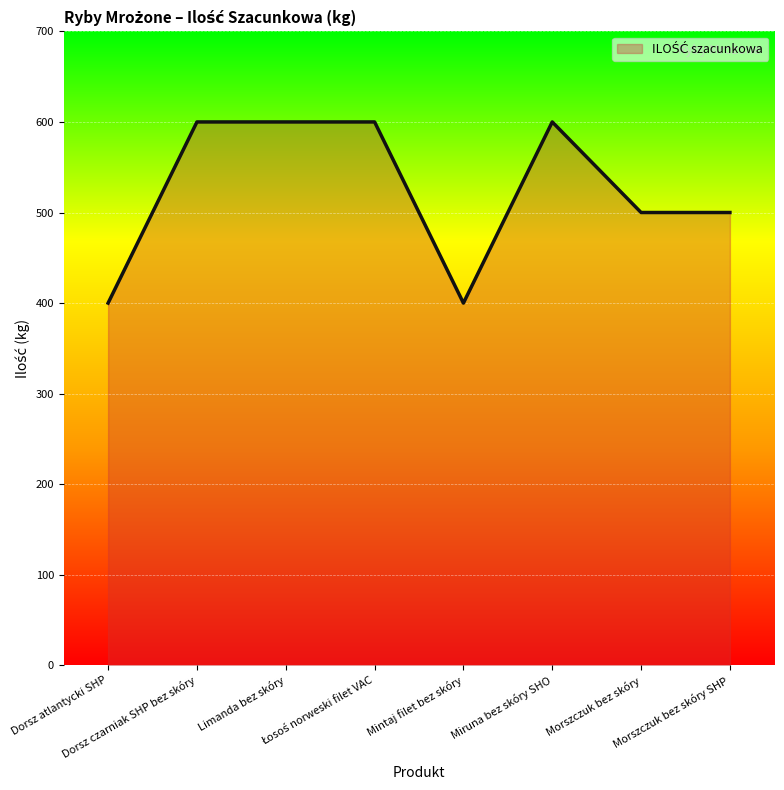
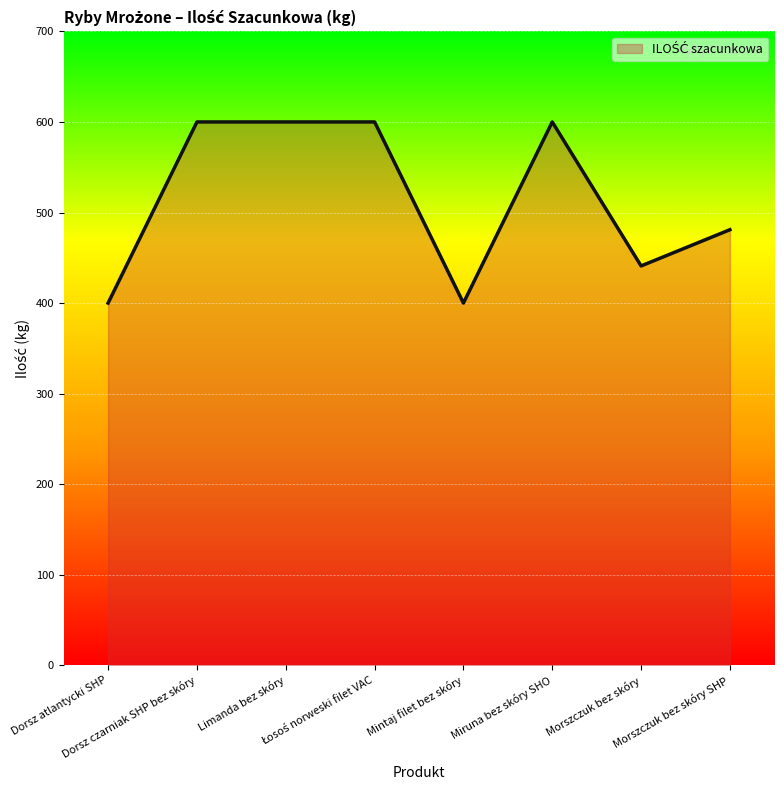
  {
    "Dorsz atlantycki SHP": 400,
    "Dorsz czarniak SHP bez skóry": 600,
    "Limanda bez skóry": 600,
    "Łosoś norweski filet VAC": 600,
    "Mintaj filet bez skóry": 400,
    "Miruna bez skóry SHO": 600,
-   "Morszczuk bez skóry": 500,
-   "Morszczuk bez skóry SHP": 500
+   "Morszczuk bez skóry": 440,
+   "Morszczuk bez skóry SHP": 480
  }
